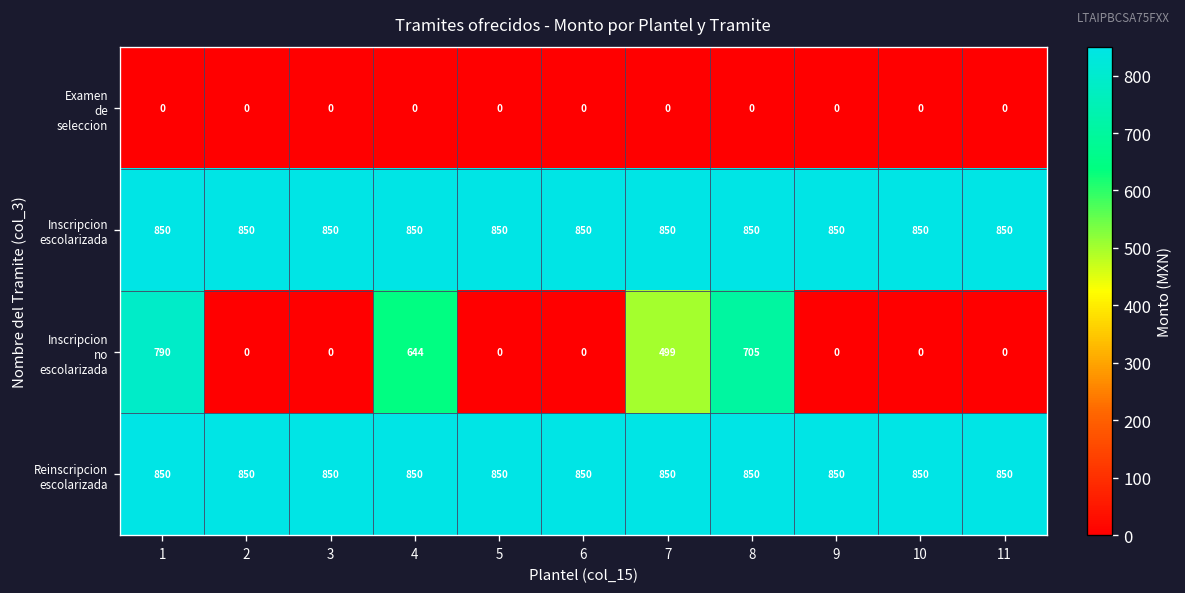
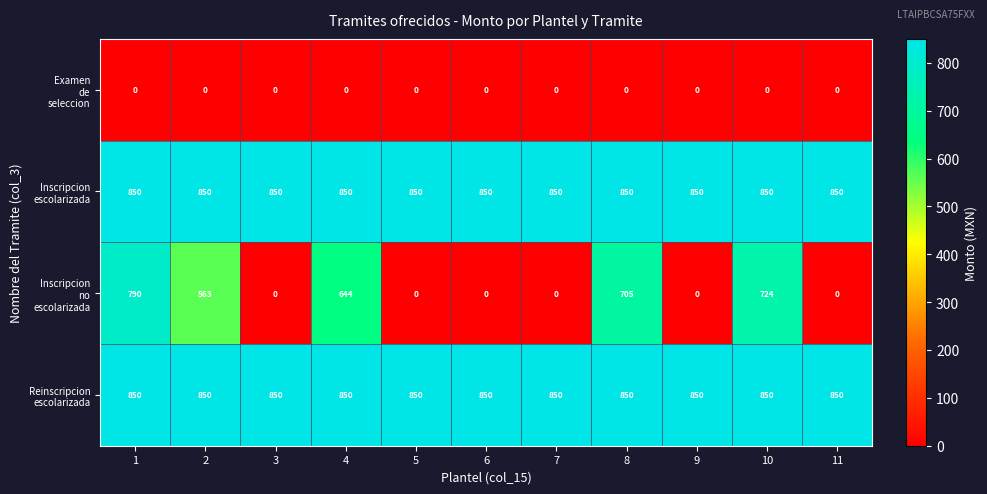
  {
    "Examen de seleccion": {
      "1": 0,
      "2": 0,
      "3": 0,
      "4": 0,
      "5": 0,
      "6": 0,
      "7": 0,
      "8": 0,
      "9": 0,
      "10": 0,
      "11": 0
    },
    "Inscripcion escolarizada": {
      "1": 850,
      "2": 850,
      "3": 850,
      "4": 850,
      "5": 850,
      "6": 850,
      "7": 850,
      "8": 850,
      "9": 850,
      "10": 850,
      "11": 850
    },
    "Inscripcion no escolarizada": {
      "1": 790,
-     "2": 0,
+     "2": 563,
      "3": 0,
      "4": 644,
      "5": 0,
      "6": 0,
-     "7": 499,
+     "7": 0,
      "8": 705,
      "9": 0,
-     "10": 0,
+     "10": 724,
      "11": 0
    },
    "Reinscripcion escolarizada": {
      "1": 850,
      "2": 850,
      "3": 850,
      "4": 850,
      "5": 850,
      "6": 850,
      "7": 850,
      "8": 850,
      "9": 850,
      "10": 850,
      "11": 850
    }
  }
